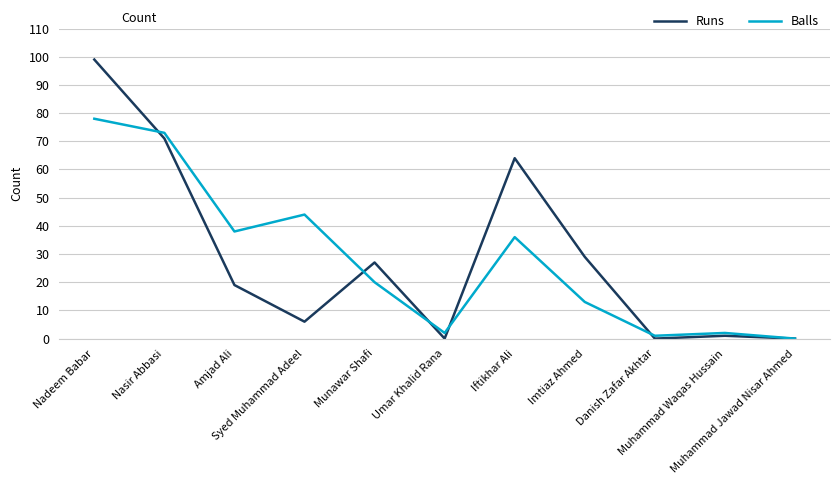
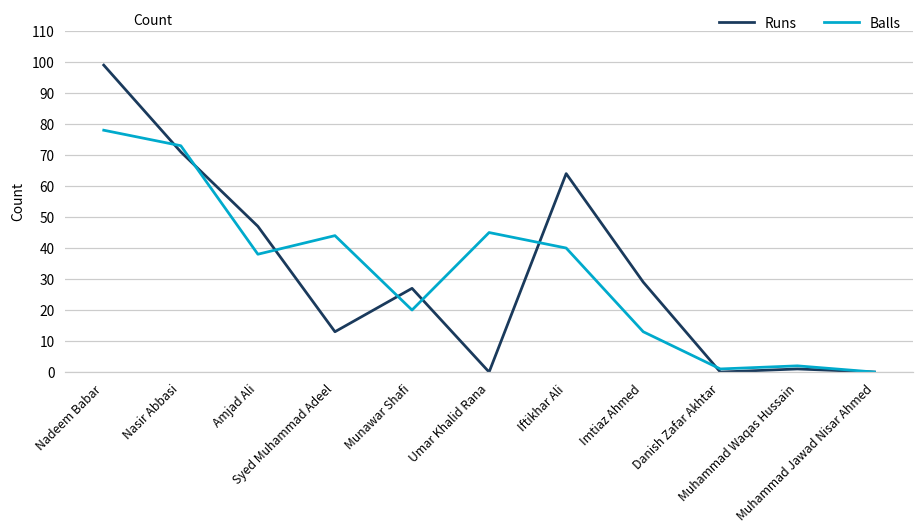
  {
    "Runs": {
      "Nadeem Babar": 99,
      "Nasir Abbasi": 71,
-     "Amjad Ali": 19,
-     "Syed Muhammad Adeel": 6,
+     "Amjad Ali": 47,
+     "Syed Muhammad Adeel": 13,
      "Munawar Shafi": 27,
      "Umar Khalid Rana": 0,
      "Iftikhar Ali": 64,
      "Imtiaz Ahmed": 29,
      "Danish Zafar Akhtar": 0,
      "Muhammad Waqas Hussain": 1
    },
    "Balls": {
      "Nadeem Babar": 78,
      "Nasir Abbasi": 73,
      "Amjad Ali": 38,
      "Syed Muhammad Adeel": 44,
      "Munawar Shafi": 20,
-     "Umar Khalid Rana": 2,
-     "Iftikhar Ali": 36,
+     "Umar Khalid Rana": 45,
+     "Iftikhar Ali": 40,
      "Imtiaz Ahmed": 13,
      "Danish Zafar Akhtar": 1,
      "Muhammad Waqas Hussain": 2
    }
  }
